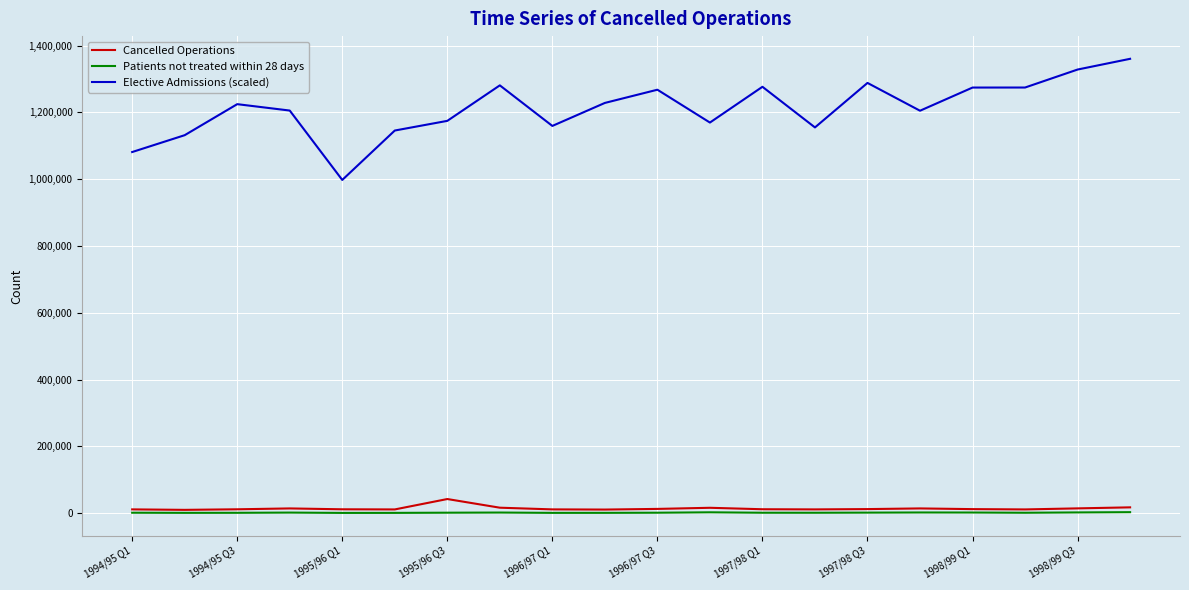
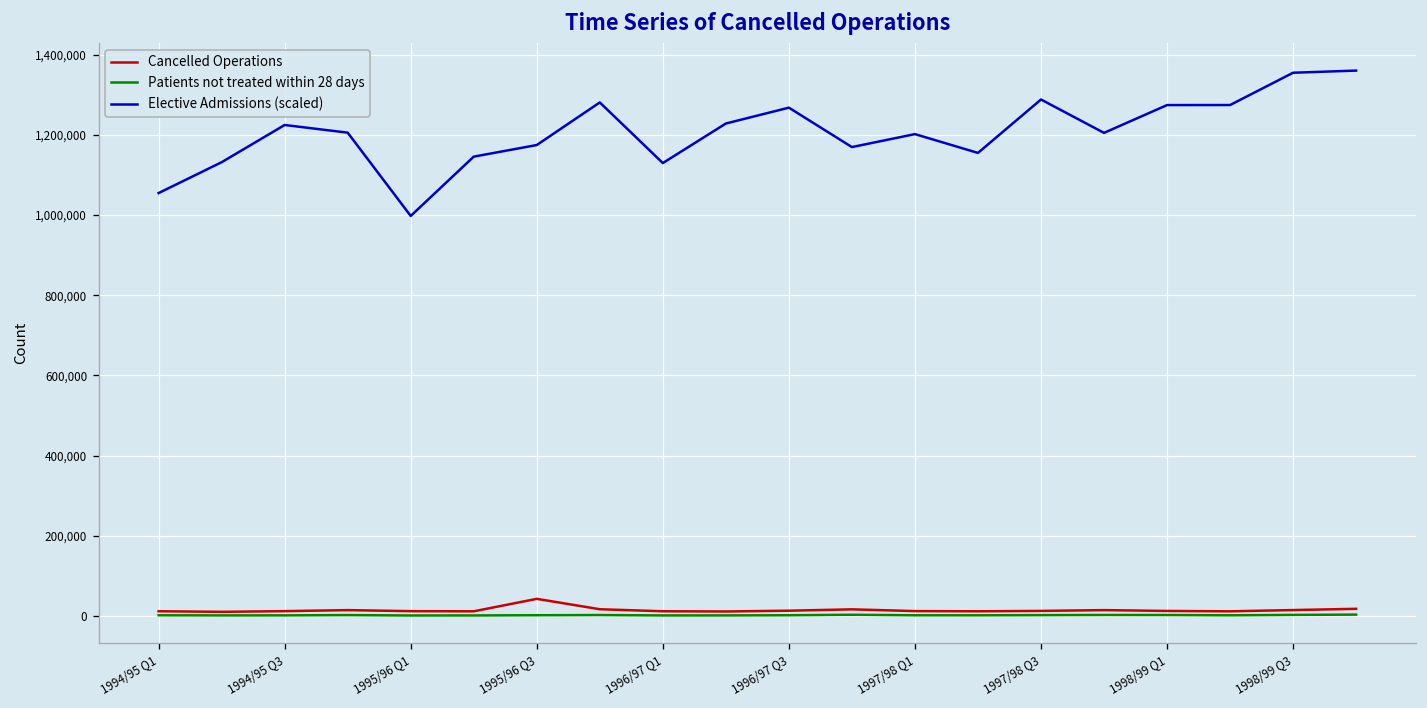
  {
    "Cancelled Operations": {
      "1994/95 Q1": "10,000",
      "1994/95 Q3": "10,000",
      "1995/96 Q1": "10,000",
      "1995/96 Q3": "40,000",
      "1996/97 Q1": "10,000",
      "1996/97 Q3": "10,000",
      "1997/98 Q1": "10,000",
      "1997/98 Q3": "10,000",
      "1998/99 Q1": "10,000",
      "1998/99 Q3": "10,000"
    },
    "Patients not treated within 28 days": {
      "1994/95 Q1": "0",
      "1994/95 Q3": "0",
      "1995/96 Q1": "0",
      "1995/96 Q3": "0",
      "1996/97 Q1": "0",
      "1996/97 Q3": "0",
      "1997/98 Q1": "0",
      "1997/98 Q3": "0",
      "1998/99 Q1": "0",
      "1998/99 Q3": "0"
    },
    "Elective Admissions (scaled)": {
-     "1994/95 Q1": "1,080,000",
+     "1994/95 Q1": "1,050,000",
      "1994/95 Q3": "1,220,000",
      "1995/96 Q1": "1,000,000",
      "1995/96 Q3": "1,170,000",
-     "1996/97 Q1": "1,160,000",
+     "1996/97 Q1": "1,130,000",
      "1996/97 Q3": "1,270,000",
-     "1997/98 Q1": "1,280,000",
+     "1997/98 Q1": "1,200,000",
      "1997/98 Q3": "1,290,000",
      "1998/99 Q1": "1,270,000",
-     "1998/99 Q3": "1,330,000"
+     "1998/99 Q3": "1,350,000"
    }
  }
